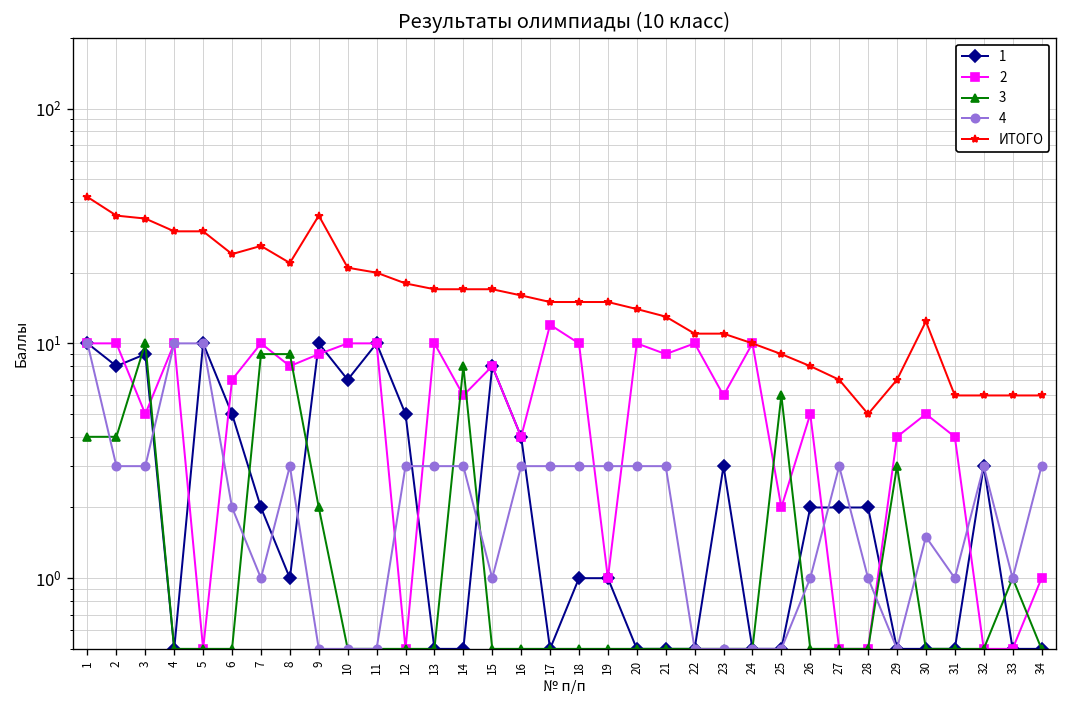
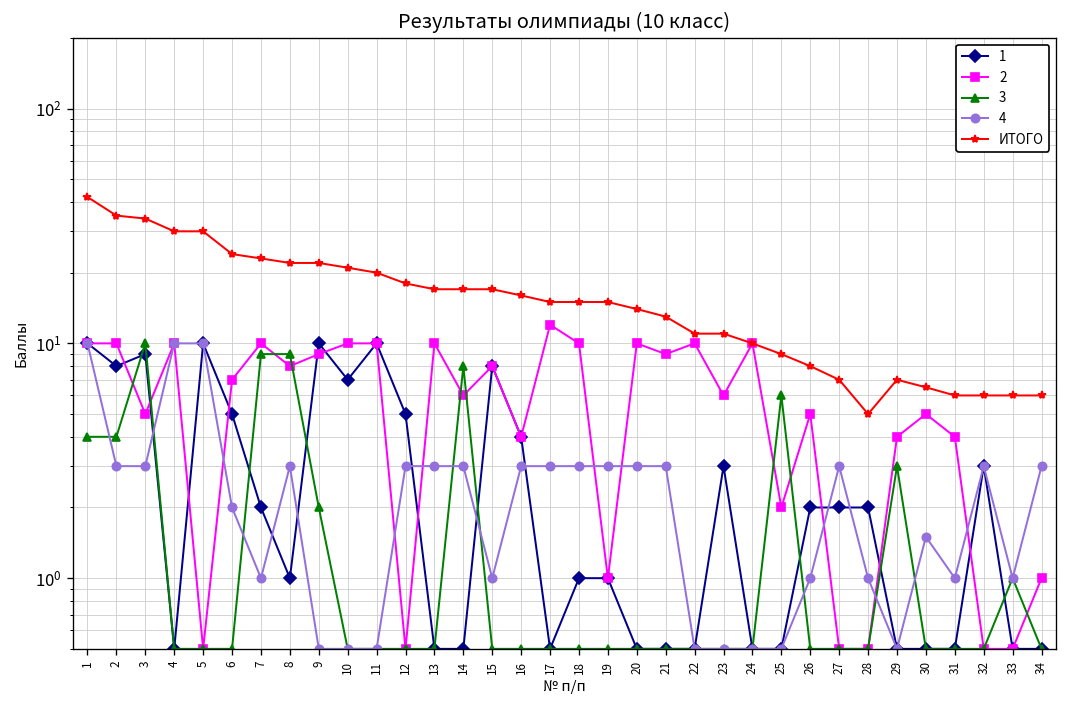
  {
    "1": {
      "2": 8.0,
      "3": 9,
      "6": 5.0,
      "7": 2.0,
      "8": 1.0,
      "9": 10,
      "10": 7.0,
      "12": 5.0,
      "14": 0.5,
      "18": 1.0,
      "23": 3.0,
      "26": 2.0,
      "27": 2.0,
      "28": 2.0
    },
    "2": {
      "2": 10,
      "3": 5.0,
      "6": 7.0,
      "7": 10,
      "8": 8.0,
      "9": 9,
      "10": 10,
      "13": 10,
      "14": 6.0,
      "17": 12,
      "18": 10,
      "20": 10,
      "21": 9,
      "22": 10,
      "23": 6.0,
      "25": 2.0,
      "26": 5.0,
      "29": 4.0,
      "30": 5.0,
      "31": 4.0,
      "34": 1.0
    },
    "3": {
      "1": 4.0,
      "2": 4.0,
      "3": 10,
      "6": 0.5,
      "7": 9,
      "8": 9,
      "9": 2.0,
      "14": 8.0,
      "15": 0.5,
      "16": 0.5,
      "18": 0.5,
      "19": 0.5,
      "25": 6.0,
      "26": 0.5,
      "29": 3.0
    },
    "4": {
      "2": 3.0,
      "3": 3.0,
      "6": 2.0,
      "7": 1.0,
      "8": 3.0,
      "9": 0.5,
      "12": 3.0,
      "13": 3.0,
      "14": 3.0,
      "15": 1.0,
      "16": 3.0,
      "17": 3.0,
      "18": 3.0,
      "19": 3.0,
      "20": 3.0,
      "21": 3.0,
      "26": 1.0,
      "27": 3.0,
      "28": 1.0,
      "30": 1.5,
      "31": 1.0,
      "34": 3.0
    },
    "ИТОГО": {
      "1": 42,
      "2": 35,
      "3": 34,
      "4": 30,
      "5": 30,
      "6": 24,
-     "7": 26,
+     "7": 23,
      "8": 22,
-     "9": 35,
+     "9": 22,
      "10": 21,
      "11": 20,
      "12": 18,
      "13": 17,
      "14": 17,
      "15": 17,
      "16": 16,
      "17": 15,
      "18": 15,
      "19": 15,
      "20": 14,
      "21": 13,
      "22": 11,
      "23": 11,
      "25": 9,
      "26": 8.0,
      "27": 7.0,
      "28": 5.0,
      "29": 7.0,
-     "30": 12,
+     "30": 6.5,
      "31": 6.0,
      "32": 6.0,
      "33": 6.0,
      "34": 6.0
    }
  }
